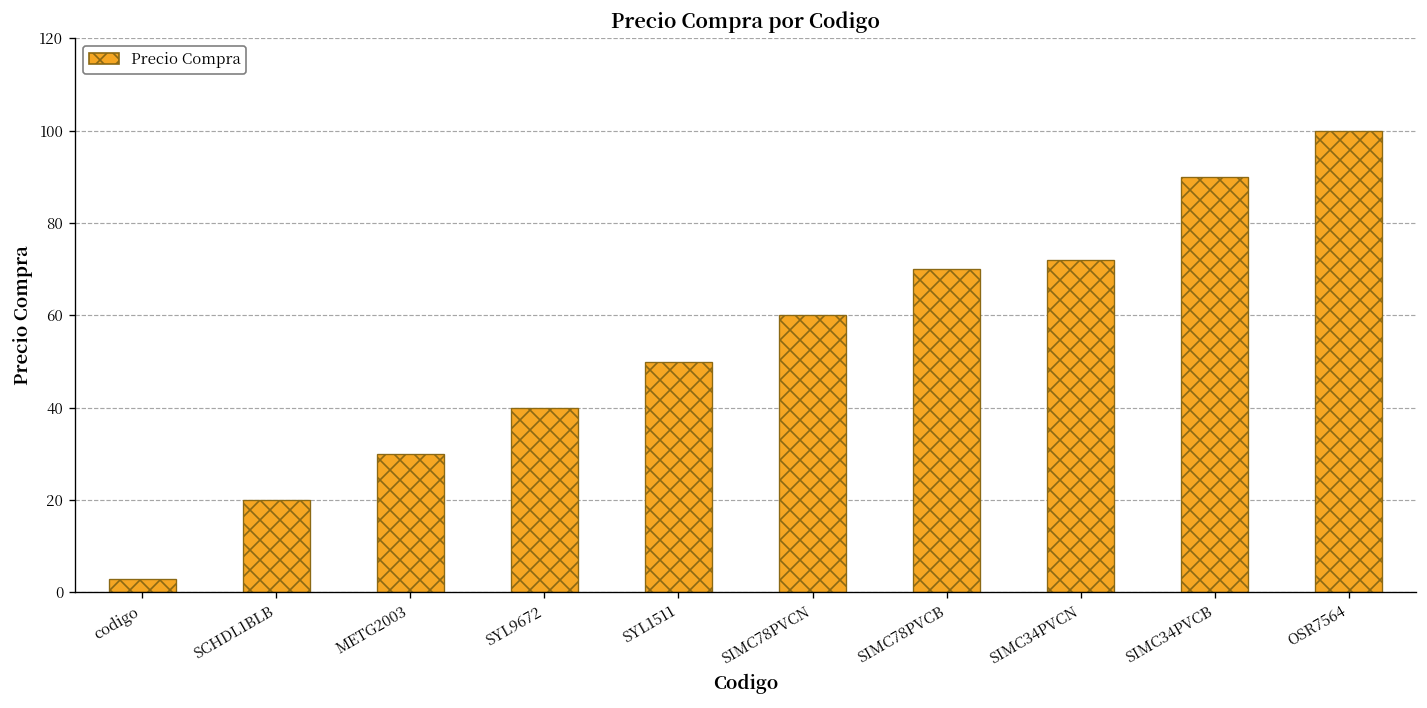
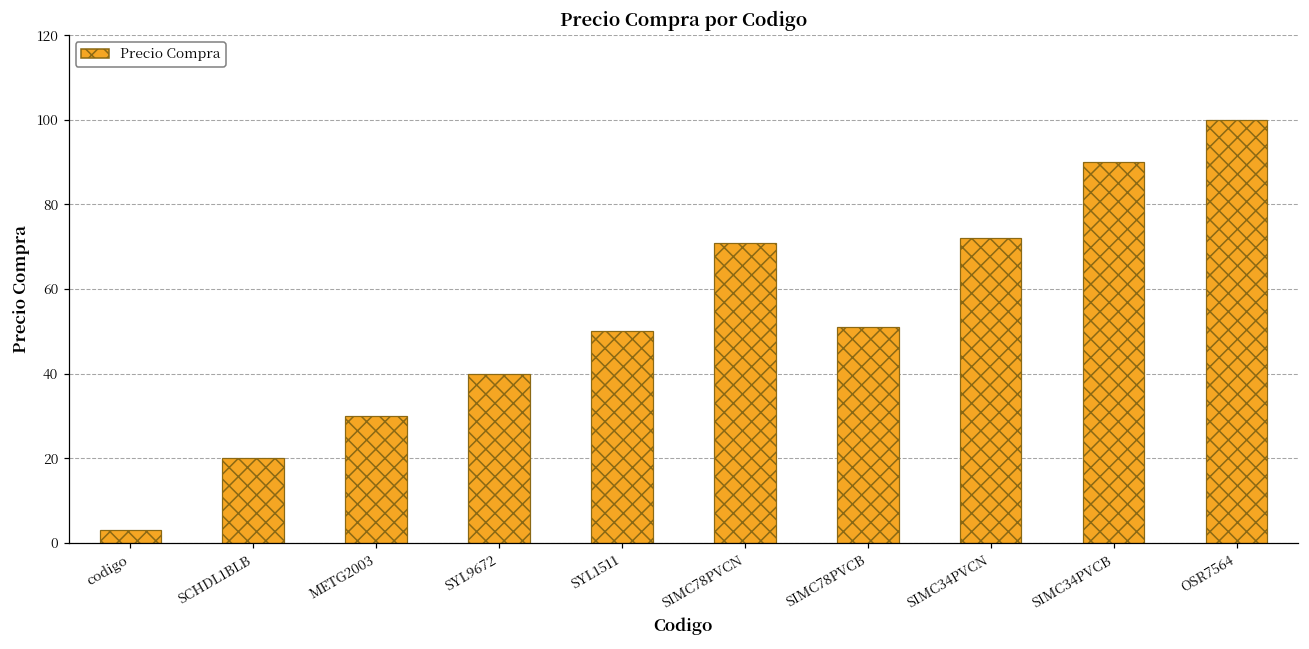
  {
    "codigo": 3,
    "SCHDL1BLB": 20,
    "METG2003": 30,
    "SYL9672": 40,
    "SYL1511": 50,
-   "SIMC78PVCN": 60,
-   "SIMC78PVCB": 70,
+   "SIMC78PVCN": 71,
+   "SIMC78PVCB": 51,
    "SIMC34PVCN": 72,
    "SIMC34PVCB": 90,
    "OSR7564": 100
  }
